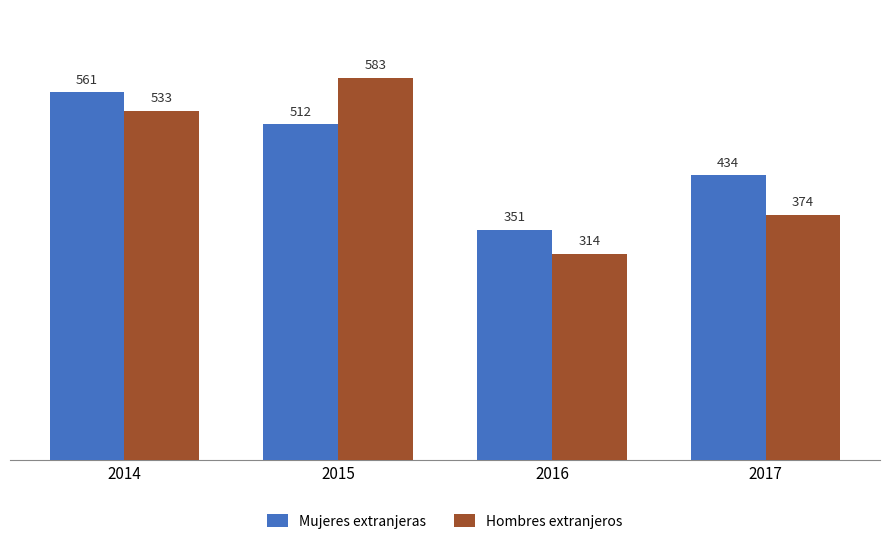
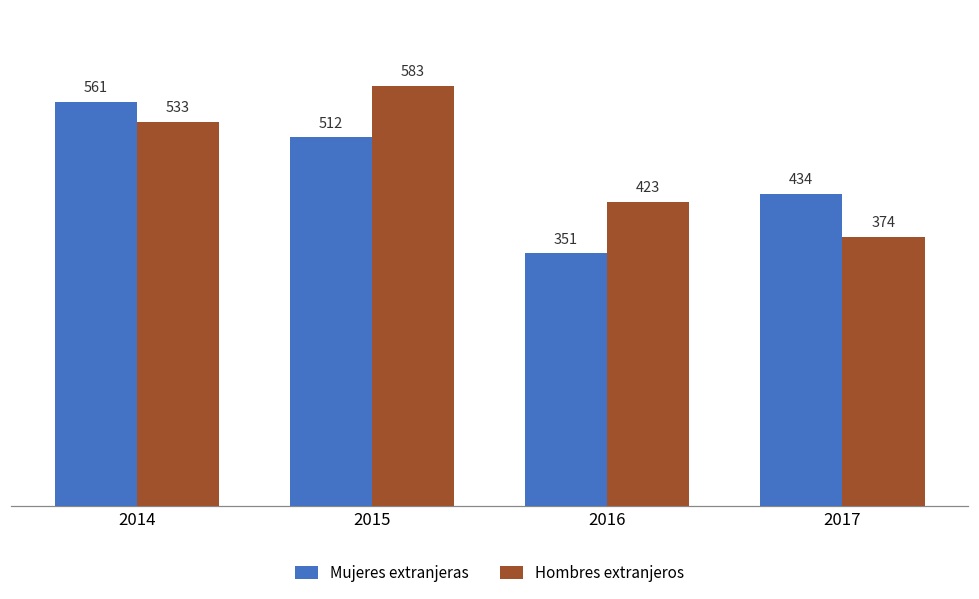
  {
    "Mujeres extranjeras": {
      "2014": 561,
      "2015": 512,
      "2016": 351,
      "2017": 434
    },
    "Hombres extranjeros": {
      "2014": 533,
      "2015": 583,
-     "2016": 314,
+     "2016": 423,
      "2017": 374
    }
  }
